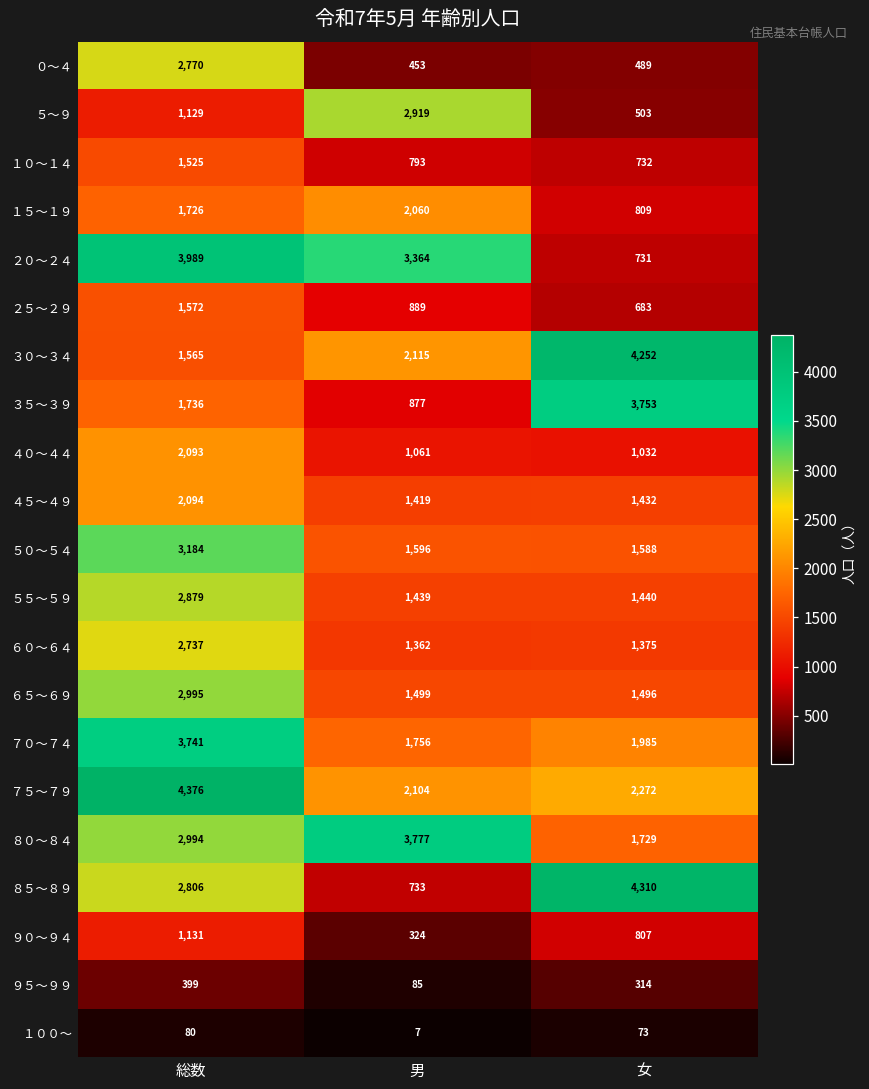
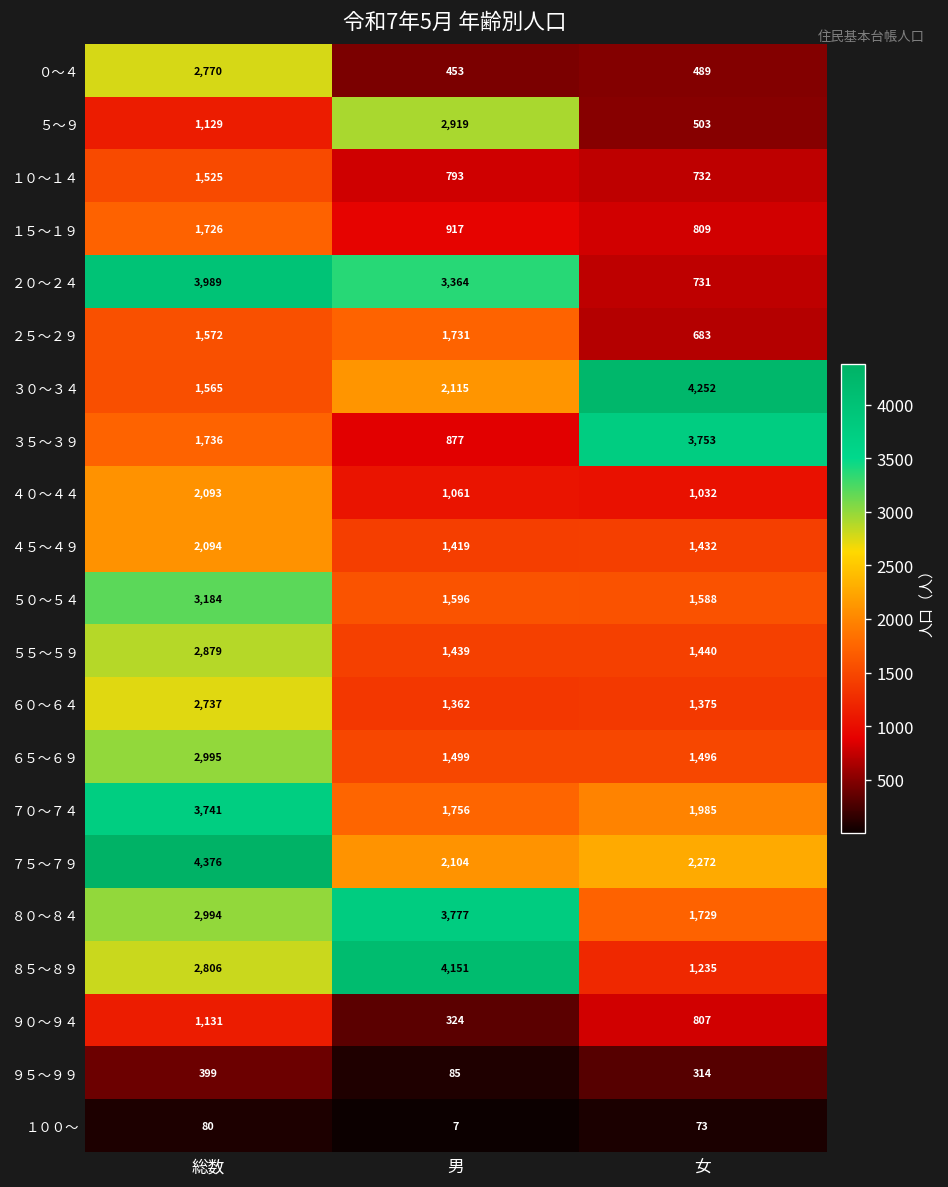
  {
    "０～４": {
      "総数": "2,770",
      "男": "453",
      "女": "489"
    },
    "５～９": {
      "総数": "1,129",
      "男": "2,919",
      "女": "503"
    },
    "１０～１４": {
      "総数": "1,525",
      "男": "793",
      "女": "732"
    },
    "１５～１９": {
      "総数": "1,726",
-     "男": "2,060",
+     "男": "917",
      "女": "809"
    },
    "２０～２４": {
      "総数": "3,989",
      "男": "3,364",
      "女": "731"
    },
    "２５～２９": {
      "総数": "1,572",
-     "男": "889",
+     "男": "1,731",
      "女": "683"
    },
    "３０～３４": {
      "総数": "1,565",
      "男": "2,115",
      "女": "4,252"
    },
    "３５～３９": {
      "総数": "1,736",
      "男": "877",
      "女": "3,753"
    },
    "４０～４４": {
      "総数": "2,093",
      "男": "1,061",
      "女": "1,032"
    },
    "４５～４９": {
      "総数": "2,094",
      "男": "1,419",
      "女": "1,432"
    },
    "５０～５４": {
      "総数": "3,184",
      "男": "1,596",
      "女": "1,588"
    },
    "５５～５９": {
      "総数": "2,879",
      "男": "1,439",
      "女": "1,440"
    },
    "６０～６４": {
      "総数": "2,737",
      "男": "1,362",
      "女": "1,375"
    },
    "６５～６９": {
      "総数": "2,995",
      "男": "1,499",
      "女": "1,496"
    },
    "７０～７４": {
      "総数": "3,741",
      "男": "1,756",
      "女": "1,985"
    },
    "７５～７９": {
      "総数": "4,376",
      "男": "2,104",
      "女": "2,272"
    },
    "８０～８４": {
      "総数": "2,994",
      "男": "3,777",
      "女": "1,729"
    },
    "８５～８９": {
      "総数": "2,806",
-     "男": "733",
-     "女": "4,310"
+     "男": "4,151",
+     "女": "1,235"
    },
    "９０～９４": {
      "総数": "1,131",
      "男": "324",
      "女": "807"
    },
    "９５～９９": {
      "総数": "399",
      "男": "85",
      "女": "314"
    },
    "１００～": {
      "総数": "80",
      "男": "7",
      "女": "73"
    }
  }
